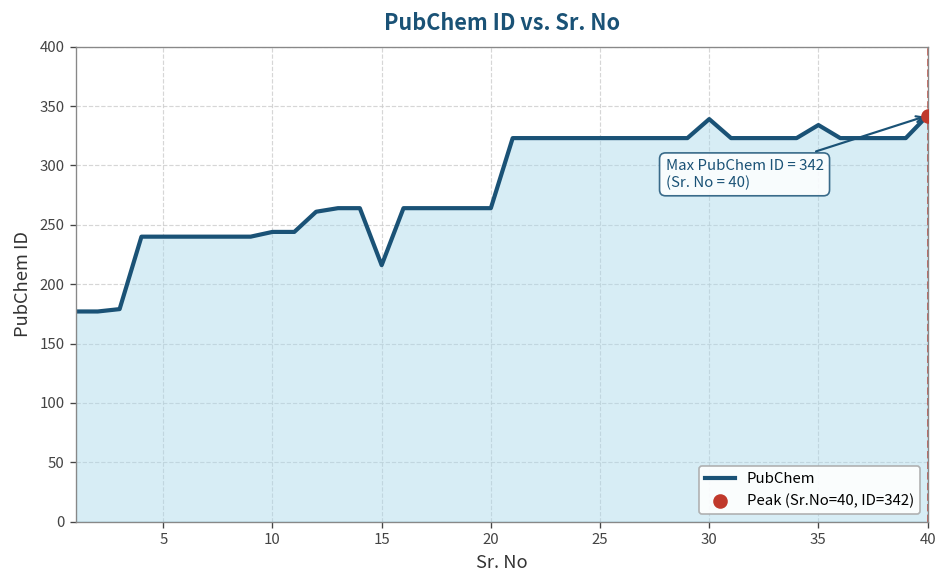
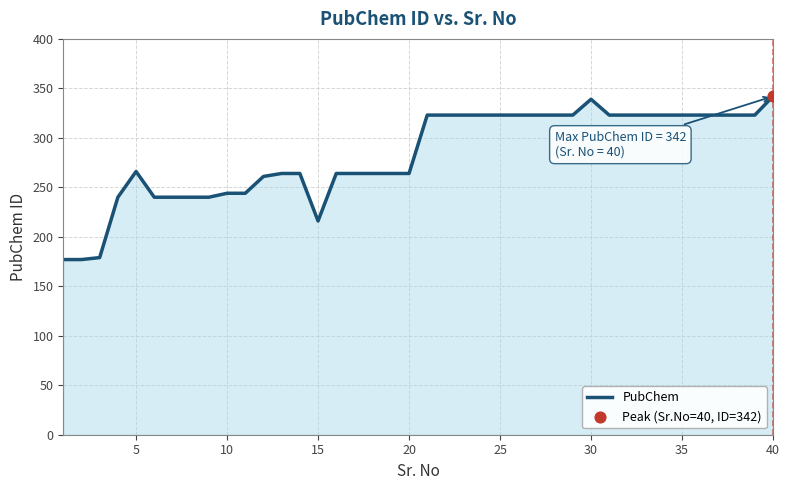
  {
    "PubChem": {
-     "5": 240,
+     "5": 270,
      "10": 240,
      "15": 220,
      "20": 260,
      "25": 320,
-     "35": 330
+     "35": 320
    }
  }
